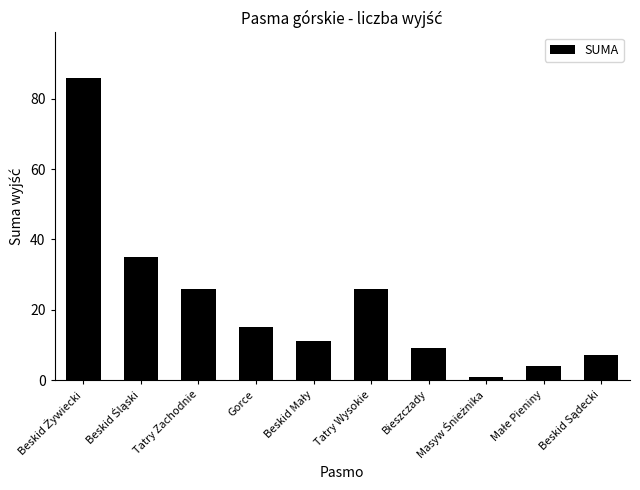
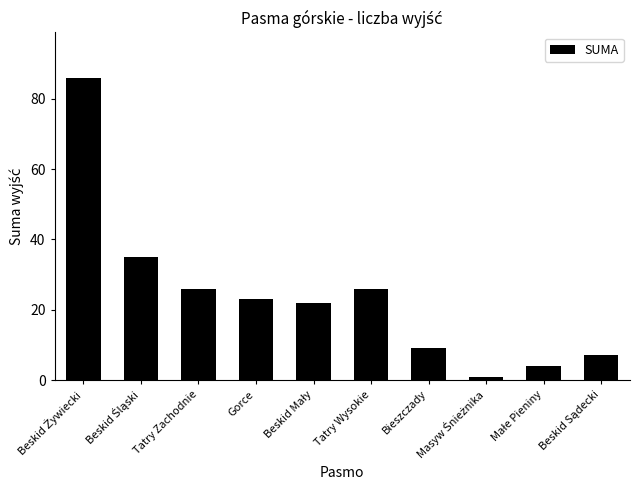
  {
    "Beskid Żywiecki": 86,
    "Beskid Śląski": 35,
    "Tatry Zachodnie": 26,
-   "Gorce": 15,
-   "Beskid Mały": 11,
+   "Gorce": 23,
+   "Beskid Mały": 22,
    "Tatry Wysokie": 26,
    "Bieszczady": 9,
    "Masyw Śnieżnika": 1,
    "Małe Pieniny": 4,
    "Beskid Sądecki": 7
  }
